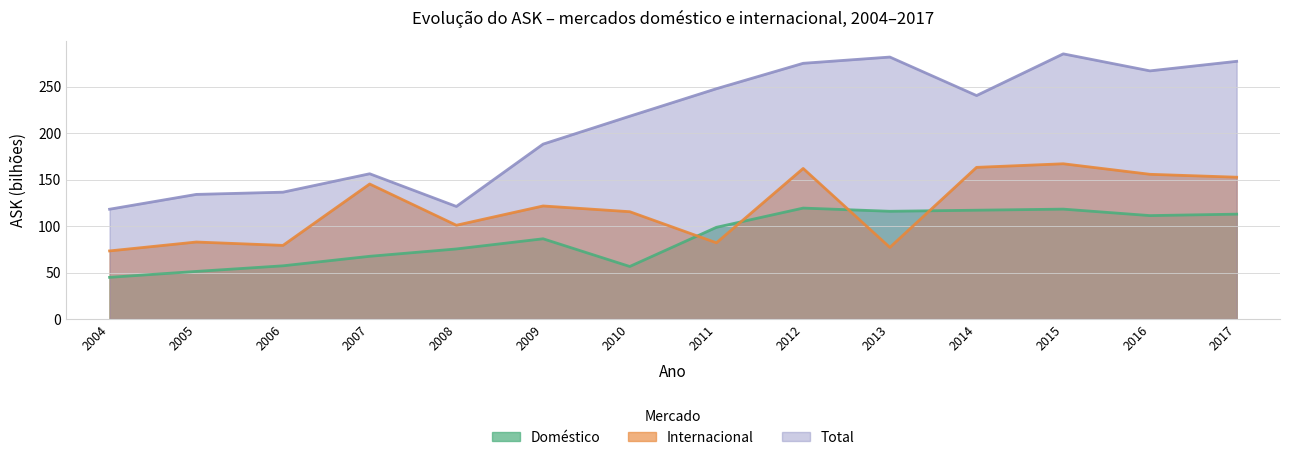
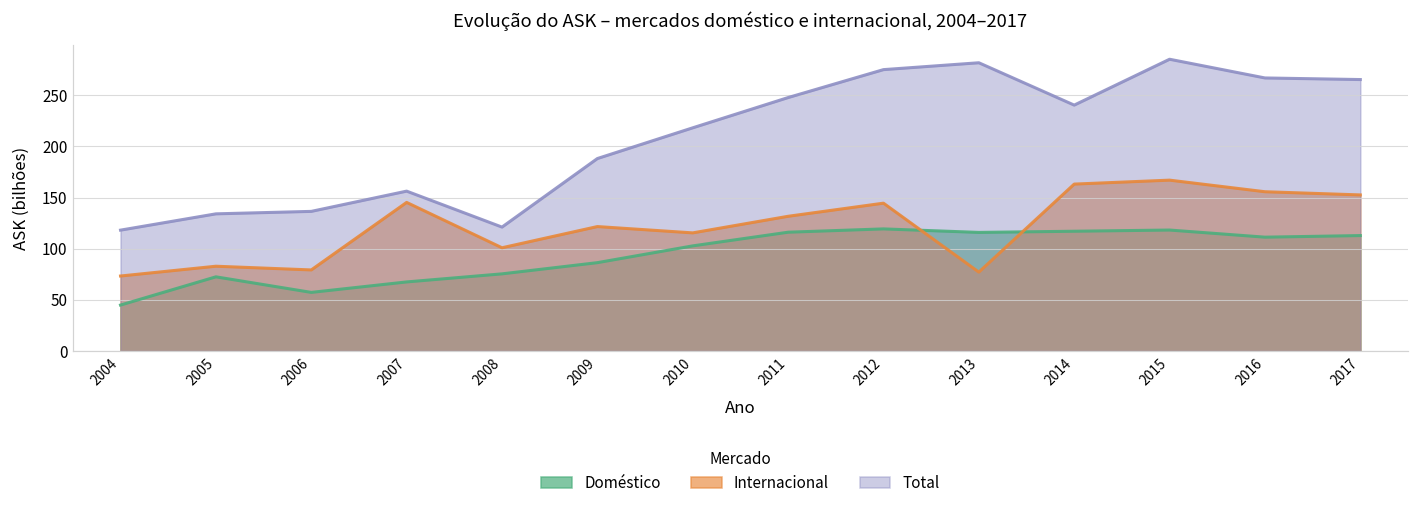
  {
    "Doméstico": {
      "2004": 40,
-     "2005": 50,
+     "2005": 70,
      "2006": 60,
      "2007": 70,
      "2008": 80,
      "2009": 90,
-     "2010": 60,
-     "2011": 100,
+     "2010": 100,
+     "2011": 120,
      "2012": 120,
      "2013": 120,
      "2014": 120,
      "2015": 120,
      "2016": 110,
      "2017": 110
    },
    "Internacional": {
      "2004": 70,
      "2005": 80,
      "2006": 80,
      "2007": 150,
      "2008": 100,
      "2009": 120,
      "2010": 120,
-     "2011": 80,
-     "2012": 160,
+     "2011": 130,
+     "2012": 140,
      "2013": 80,
      "2014": 160,
      "2015": 170,
      "2016": 160,
      "2017": 150
    },
    "Total": {
      "2004": 120,
      "2005": 130,
      "2006": 140,
      "2007": 160,
      "2008": 120,
      "2009": 190,
      "2010": 220,
      "2011": 250,
      "2012": 280,
      "2013": 280,
      "2014": 240,
      "2015": 290,
      "2016": 270,
-     "2017": 280
+     "2017": 270
    }
  }
